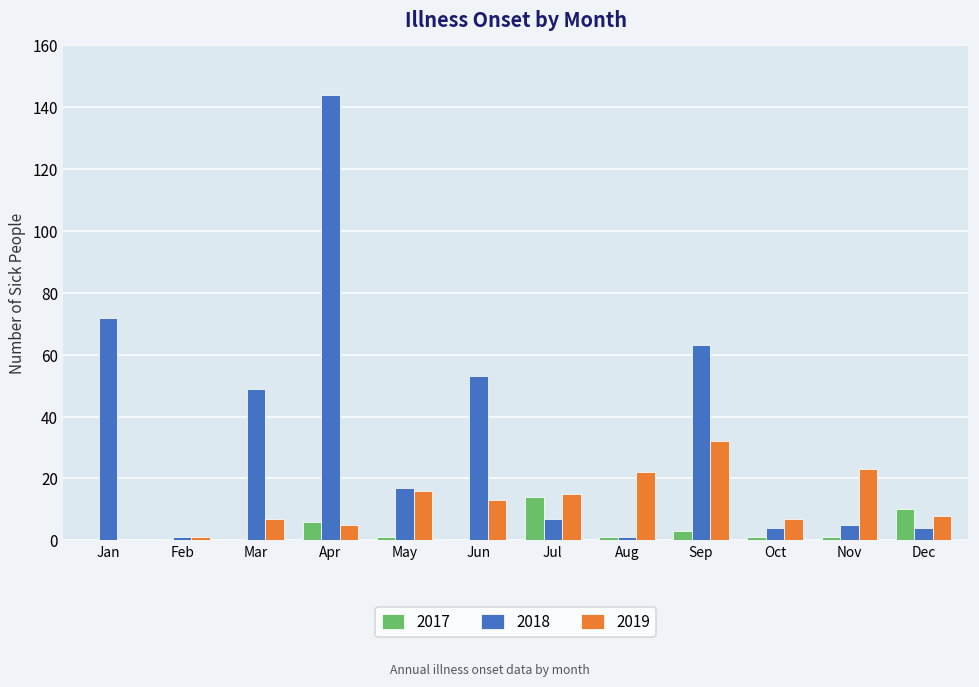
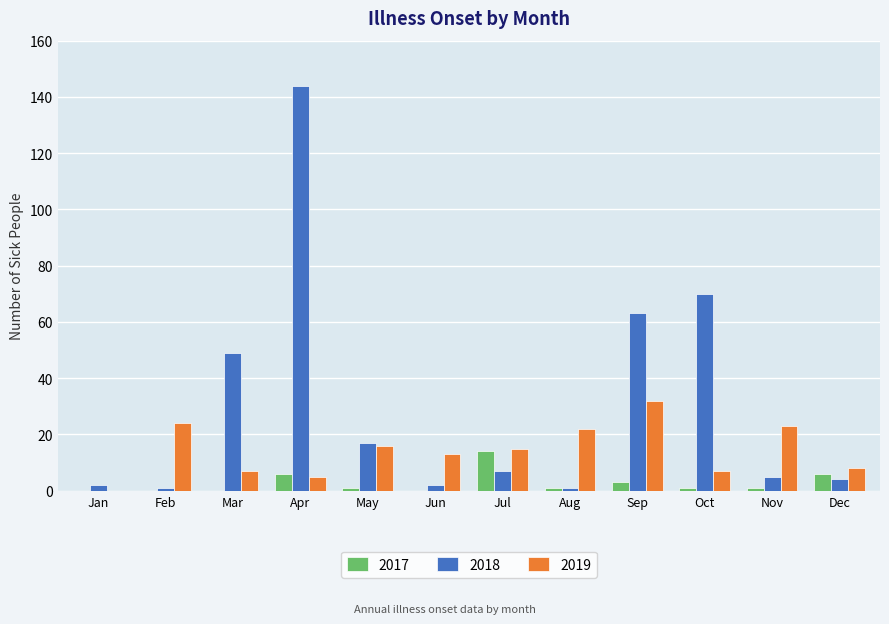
  {
    "2017": {
      "Jan": 0,
      "Feb": 0,
      "Mar": 0,
      "Apr": 6,
      "May": 1,
      "Jun": 0,
      "Jul": 14,
      "Aug": 1,
      "Sep": 3,
      "Oct": 1,
      "Nov": 1,
-     "Dec": 10
+     "Dec": 6
    },
    "2018": {
-     "Jan": 72,
+     "Jan": 2,
      "Feb": 1,
      "Mar": 49,
      "Apr": 144,
      "May": 17,
-     "Jun": 53,
+     "Jun": 2,
      "Jul": 7,
      "Aug": 1,
      "Sep": 63,
-     "Oct": 4,
+     "Oct": 70,
      "Nov": 5,
      "Dec": 4
    },
    "2019": {
      "Jan": 0,
-     "Feb": 1,
+     "Feb": 24,
      "Mar": 7,
      "Apr": 5,
      "May": 16,
      "Jun": 13,
      "Jul": 15,
      "Aug": 22,
      "Sep": 32,
      "Oct": 7,
      "Nov": 23,
      "Dec": 8
    }
  }
